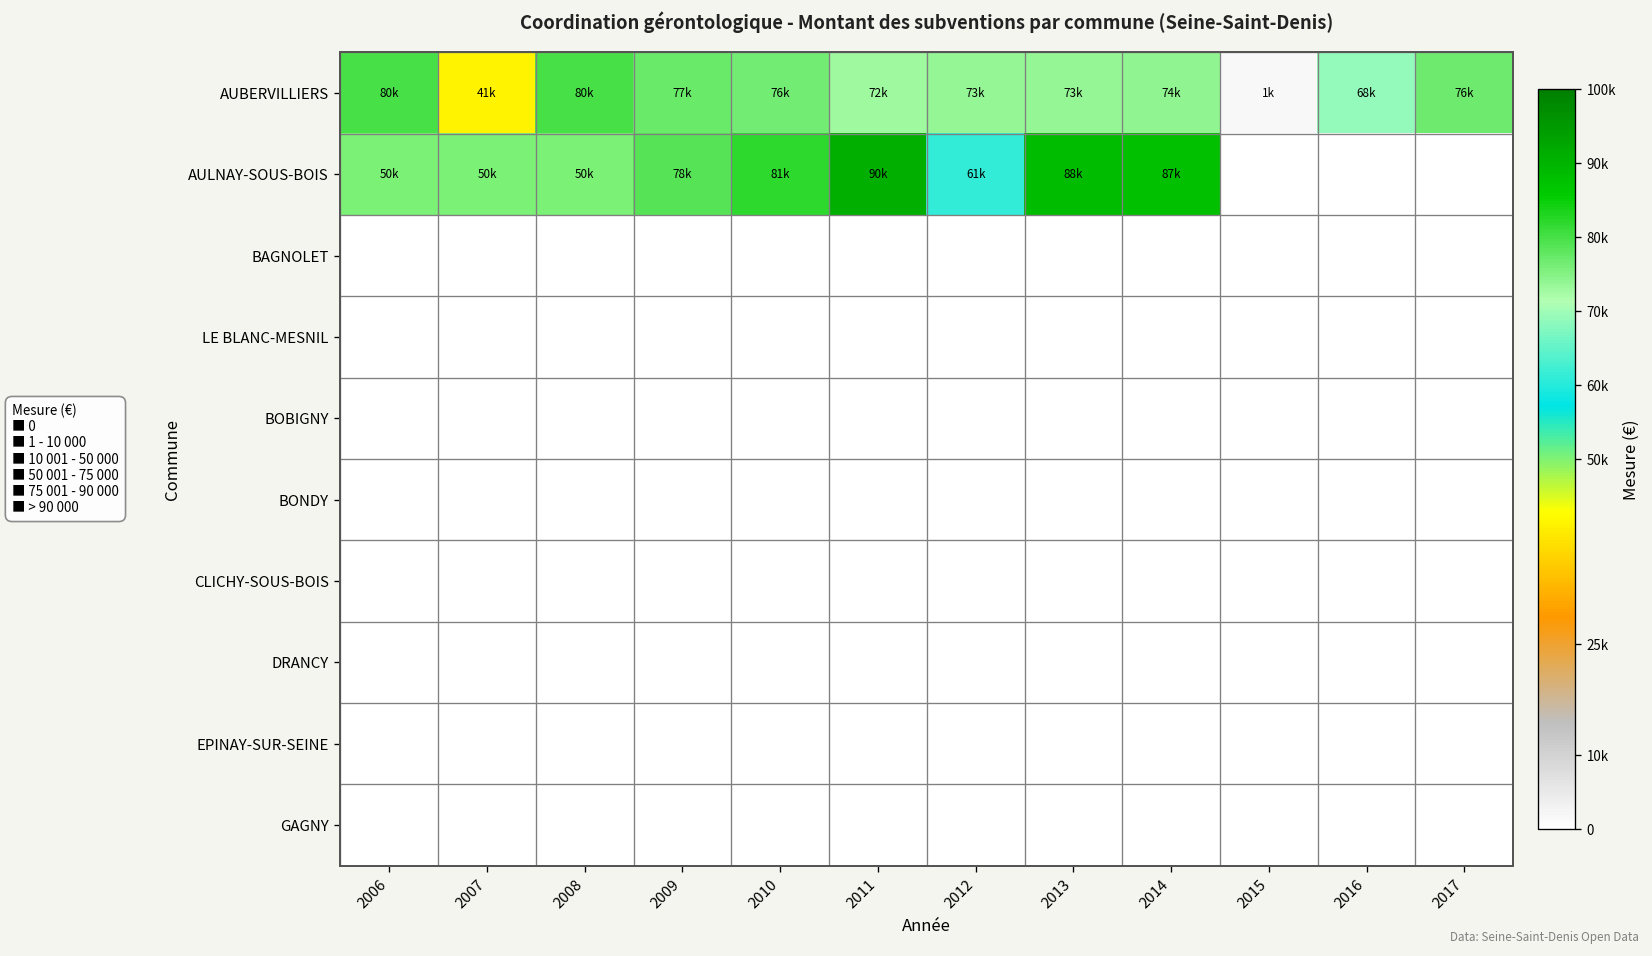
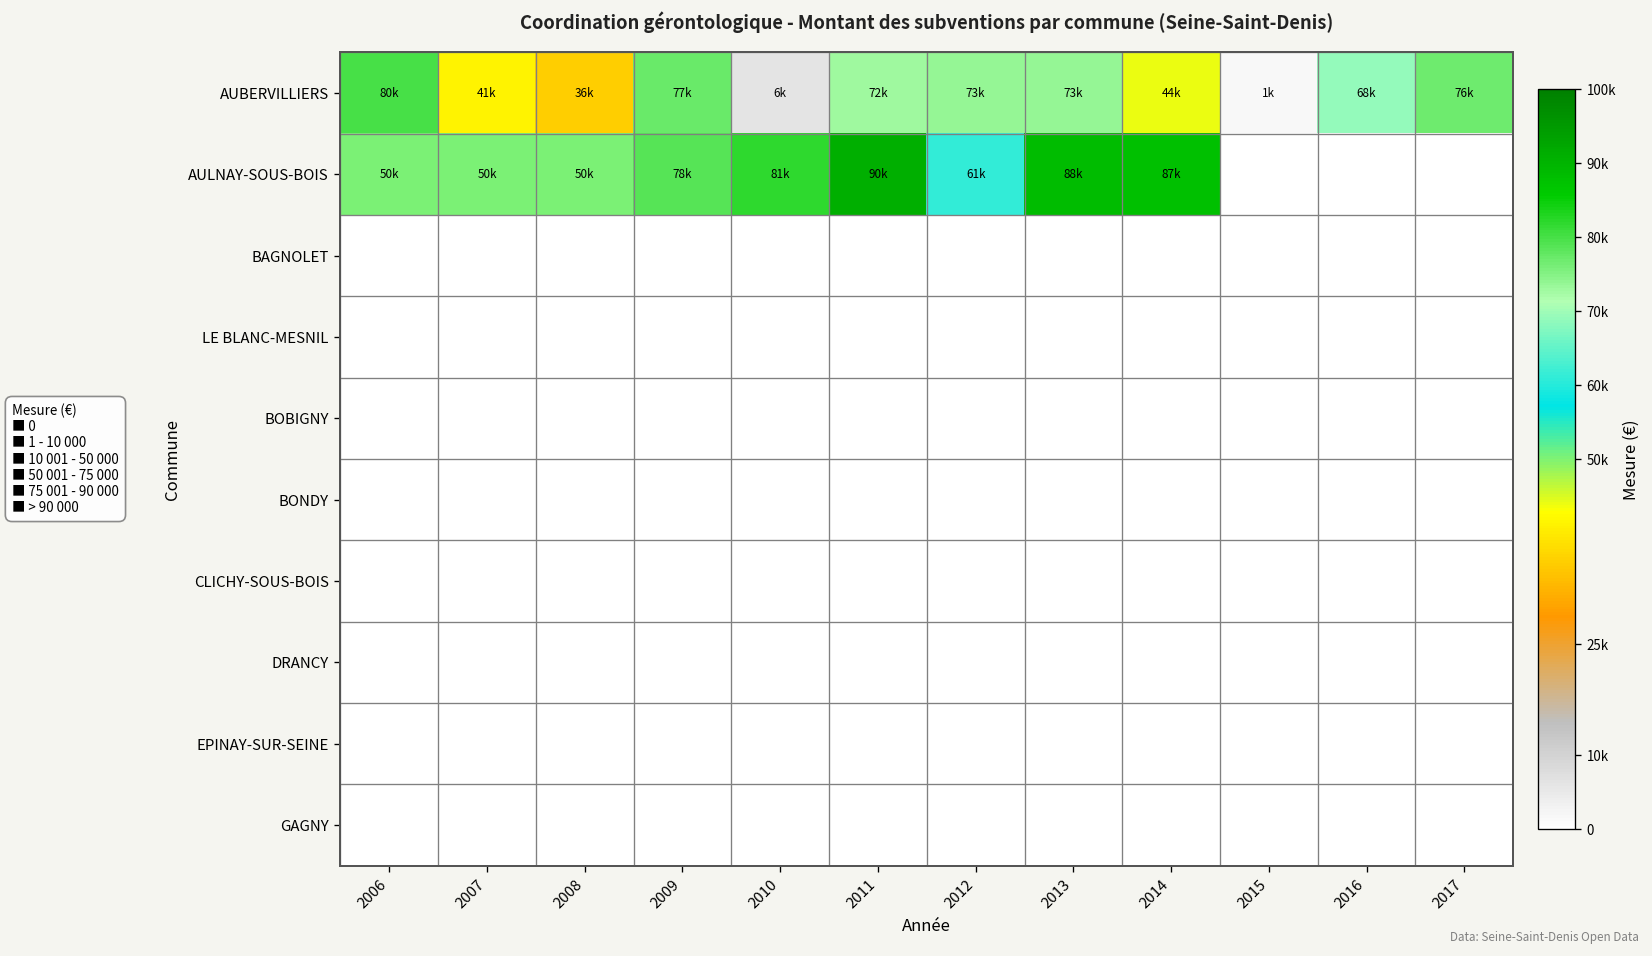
  {
    "AUBERVILLIERS": {
      "2006": "80k",
      "2007": "41k",
-     "2008": "80k",
+     "2008": "36k",
      "2009": "77k",
-     "2010": "76k",
+     "2010": "6k",
      "2011": "72k",
      "2012": "73k",
      "2013": "73k",
-     "2014": "74k",
+     "2014": "44k",
      "2015": "1k",
      "2016": "68k",
      "2017": "76k"
    },
    "AULNAY-SOUS-BOIS": {
      "2006": "50k",
      "2007": "50k",
      "2008": "50k",
      "2009": "78k",
      "2010": "81k",
      "2011": "90k",
      "2012": "61k",
      "2013": "88k",
      "2014": "87k"
    }
  }
